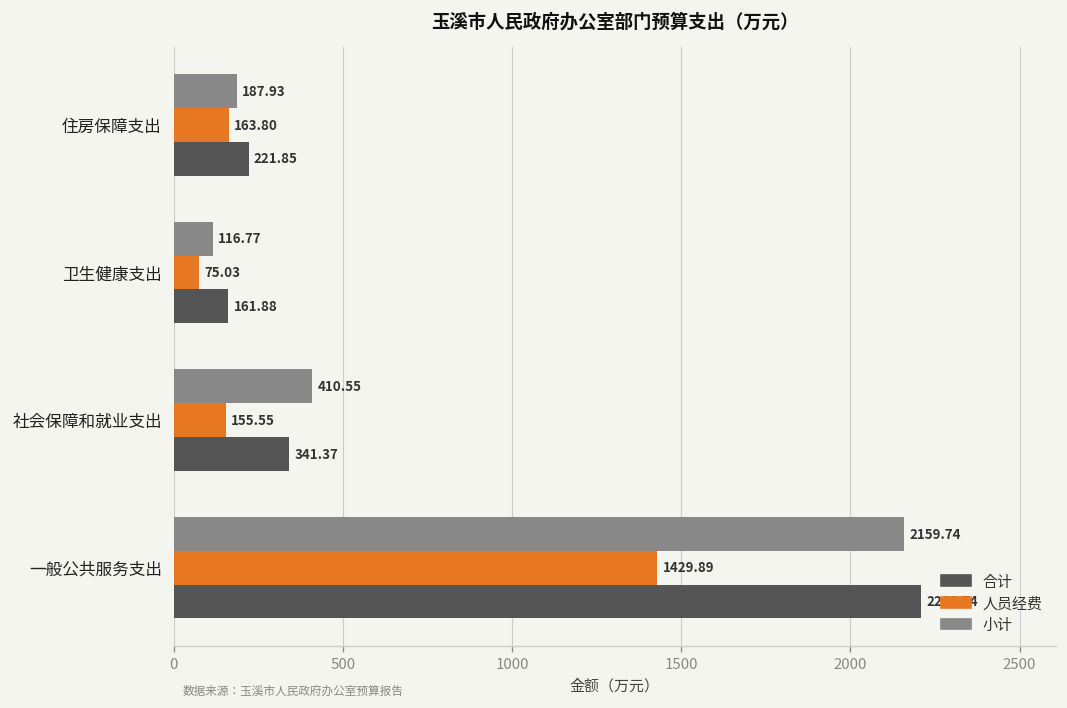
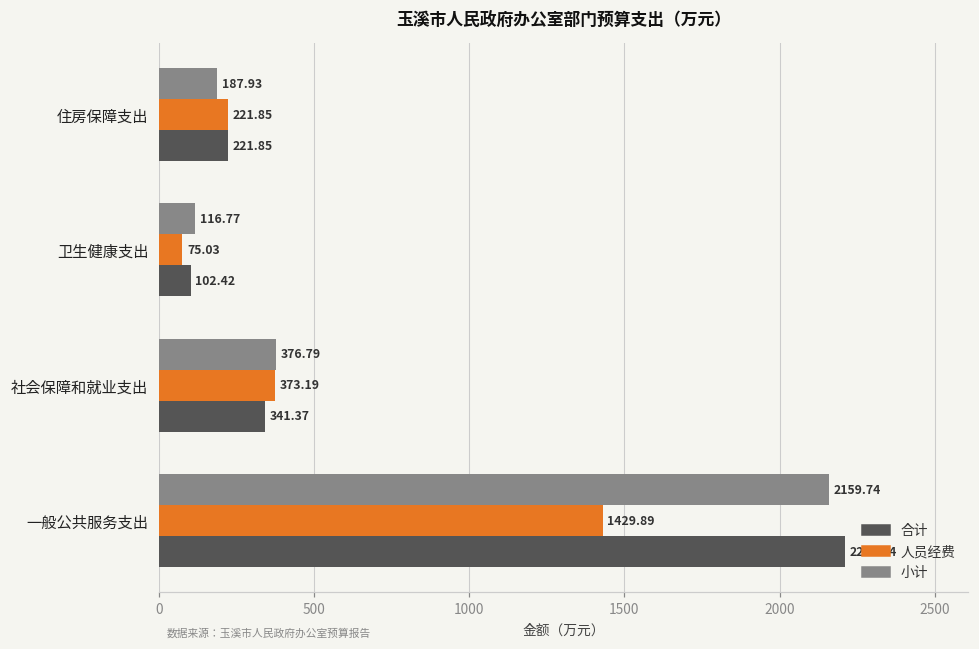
  {
    "合计": {
      "住房保障支出": 221.85,
-     "卫生健康支出": 161.88,
+     "卫生健康支出": 102.42,
      "社会保障和就业支出": 341.37,
      "一般公共服务支出": 2209.74
    },
    "人员经费": {
-     "住房保障支出": 163.80,
+     "住房保障支出": 221.85,
      "卫生健康支出": 75.03,
-     "社会保障和就业支出": 155.55,
+     "社会保障和就业支出": 373.19,
      "一般公共服务支出": 1429.89
    },
    "小计": {
      "住房保障支出": 187.93,
      "卫生健康支出": 116.77,
-     "社会保障和就业支出": 410.55,
+     "社会保障和就业支出": 376.79,
      "一般公共服务支出": 2159.74
    }
  }
